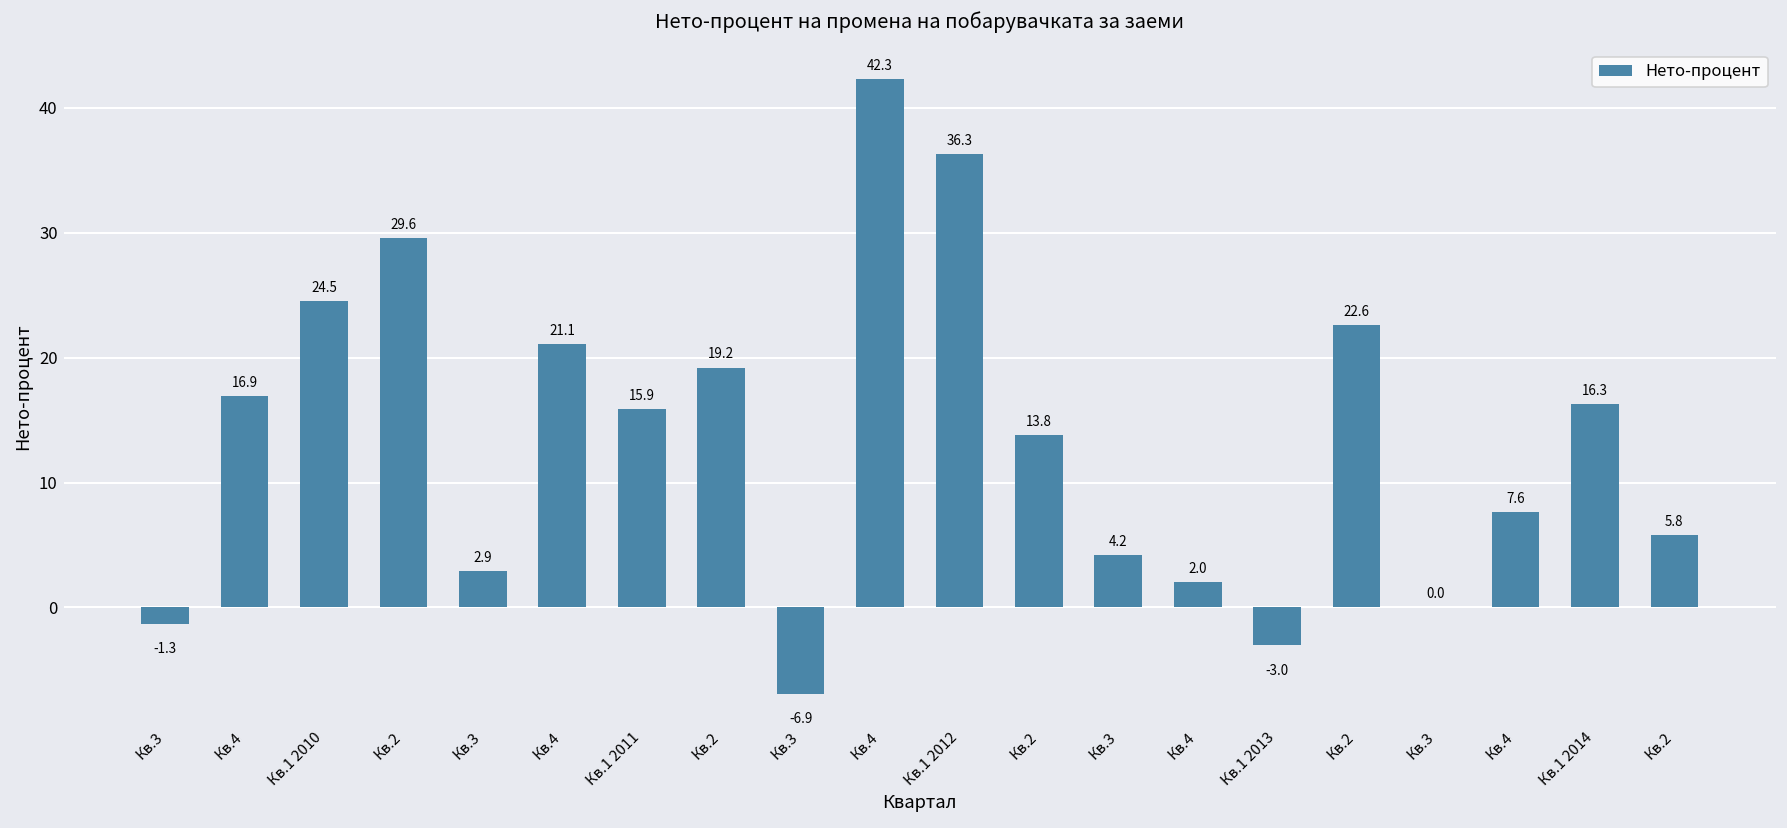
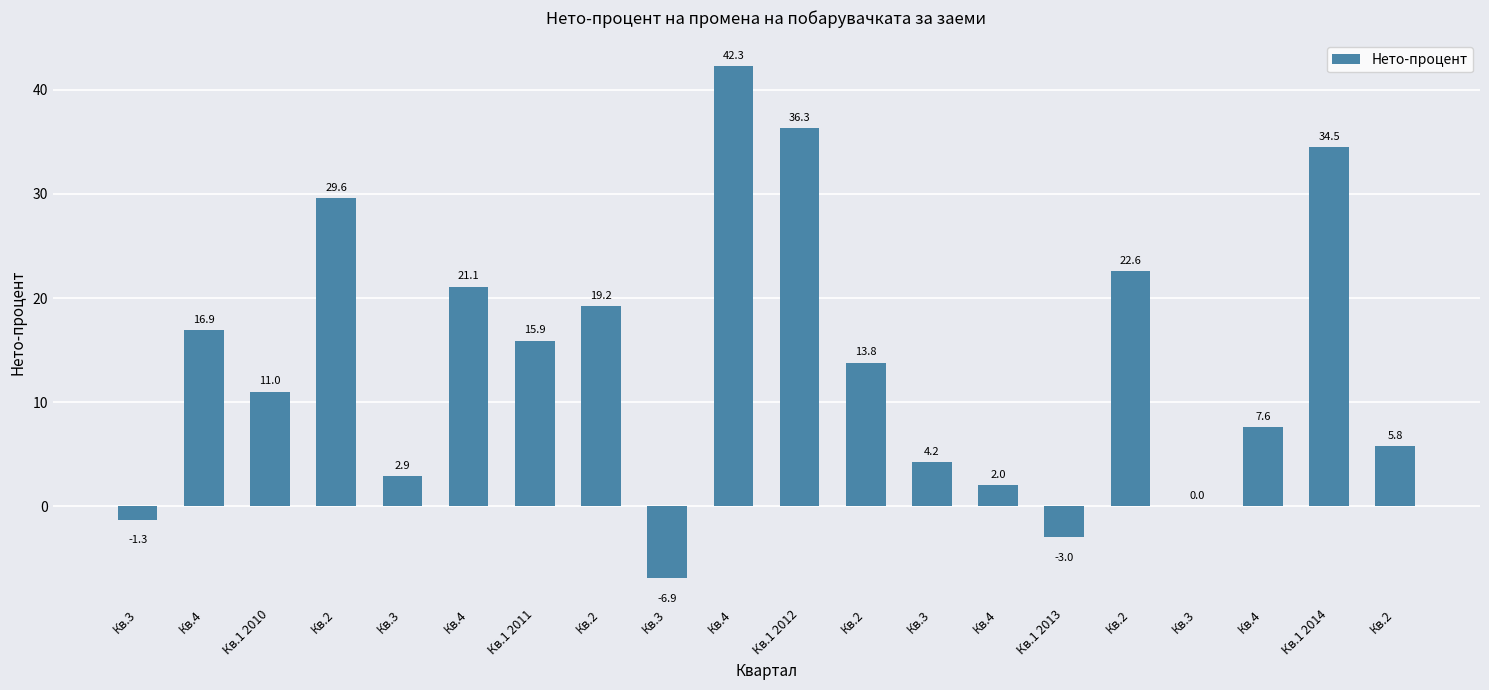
  {
-   "Кв.1 2010": 24.5,
+   "Кв.1 2010": 11.0,
    "Кв.1 2011": 15.9,
    "Кв.1 2012": 36.3,
    "Кв.1 2013": -3.0,
-   "Кв.1 2014": 16.3
+   "Кв.1 2014": 34.5
  }
